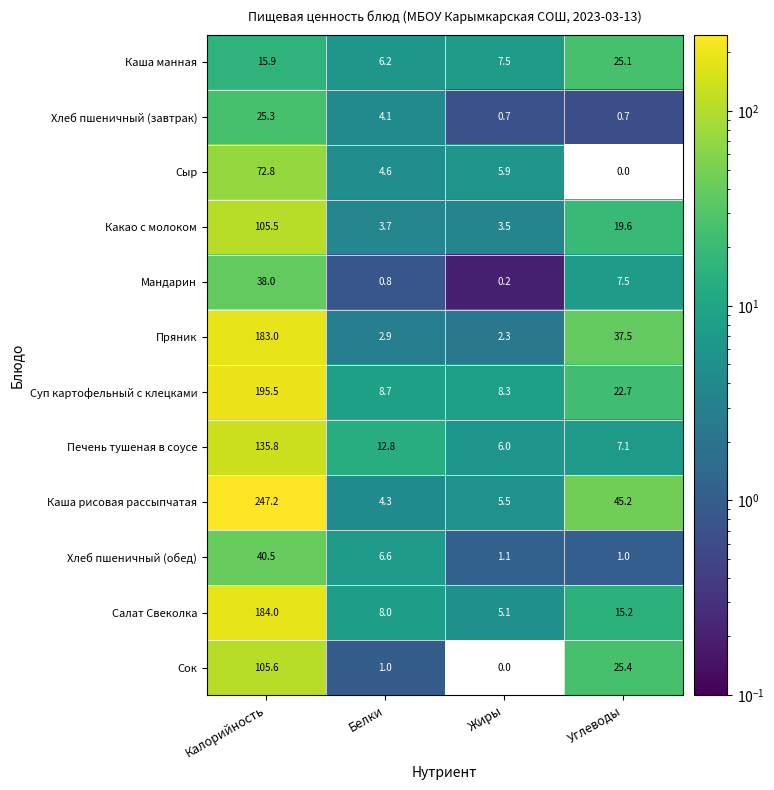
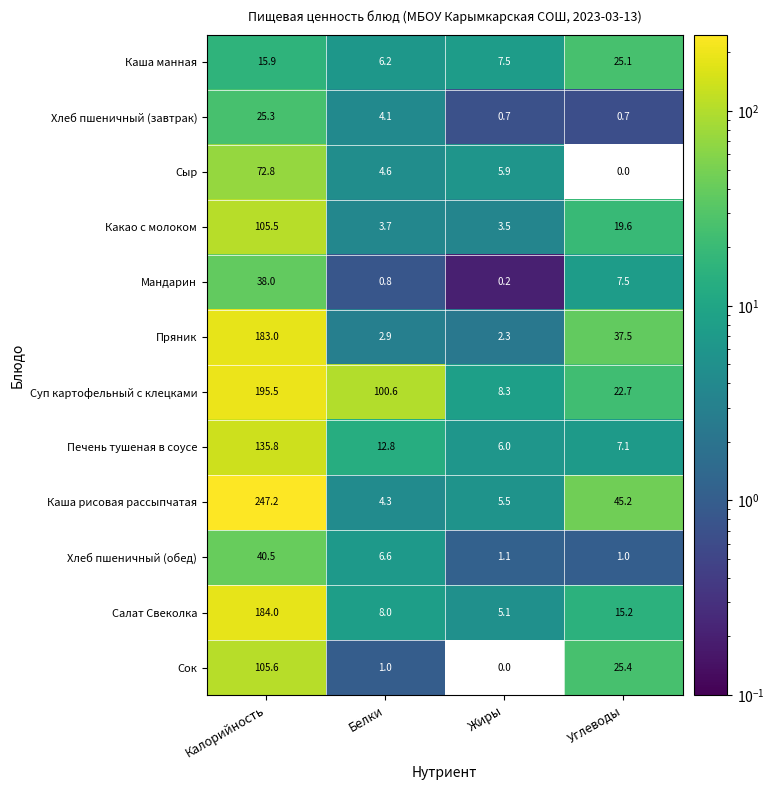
  {
    "Каша манная": {
      "Калорийность": 15.9,
      "Белки": 6.2,
      "Жиры": 7.5,
      "Углеводы": 25.1
    },
    "Хлеб пшеничный (завтрак)": {
      "Калорийность": 25.3,
      "Белки": 4.1,
      "Жиры": 0.7,
      "Углеводы": 0.7
    },
    "Сыр": {
      "Калорийность": 72.8,
      "Белки": 4.6,
      "Жиры": 5.9,
      "Углеводы": 0.0
    },
    "Какао с молоком": {
      "Калорийность": 105.5,
      "Белки": 3.7,
      "Жиры": 3.5,
      "Углеводы": 19.6
    },
    "Мандарин": {
      "Калорийность": 38.0,
      "Белки": 0.8,
      "Жиры": 0.2,
      "Углеводы": 7.5
    },
    "Пряник": {
      "Калорийность": 183.0,
      "Белки": 2.9,
      "Жиры": 2.3,
      "Углеводы": 37.5
    },
    "Суп картофельный с клецками": {
      "Калорийность": 195.5,
-     "Белки": 8.7,
+     "Белки": 100.6,
      "Жиры": 8.3,
      "Углеводы": 22.7
    },
    "Печень тушеная в соусе": {
      "Калорийность": 135.8,
      "Белки": 12.8,
      "Жиры": 6.0,
      "Углеводы": 7.1
    },
    "Каша рисовая рассыпчатая": {
      "Калорийность": 247.2,
      "Белки": 4.3,
      "Жиры": 5.5,
      "Углеводы": 45.2
    },
    "Хлеб пшеничный (обед)": {
      "Калорийность": 40.5,
      "Белки": 6.6,
      "Жиры": 1.1,
      "Углеводы": 1.0
    },
    "Салат Свеколка": {
      "Калорийность": 184.0,
      "Белки": 8.0,
      "Жиры": 5.1,
      "Углеводы": 15.2
    },
    "Сок": {
      "Калорийность": 105.6,
      "Белки": 1.0,
      "Жиры": 0.0,
      "Углеводы": 25.4
    }
  }
